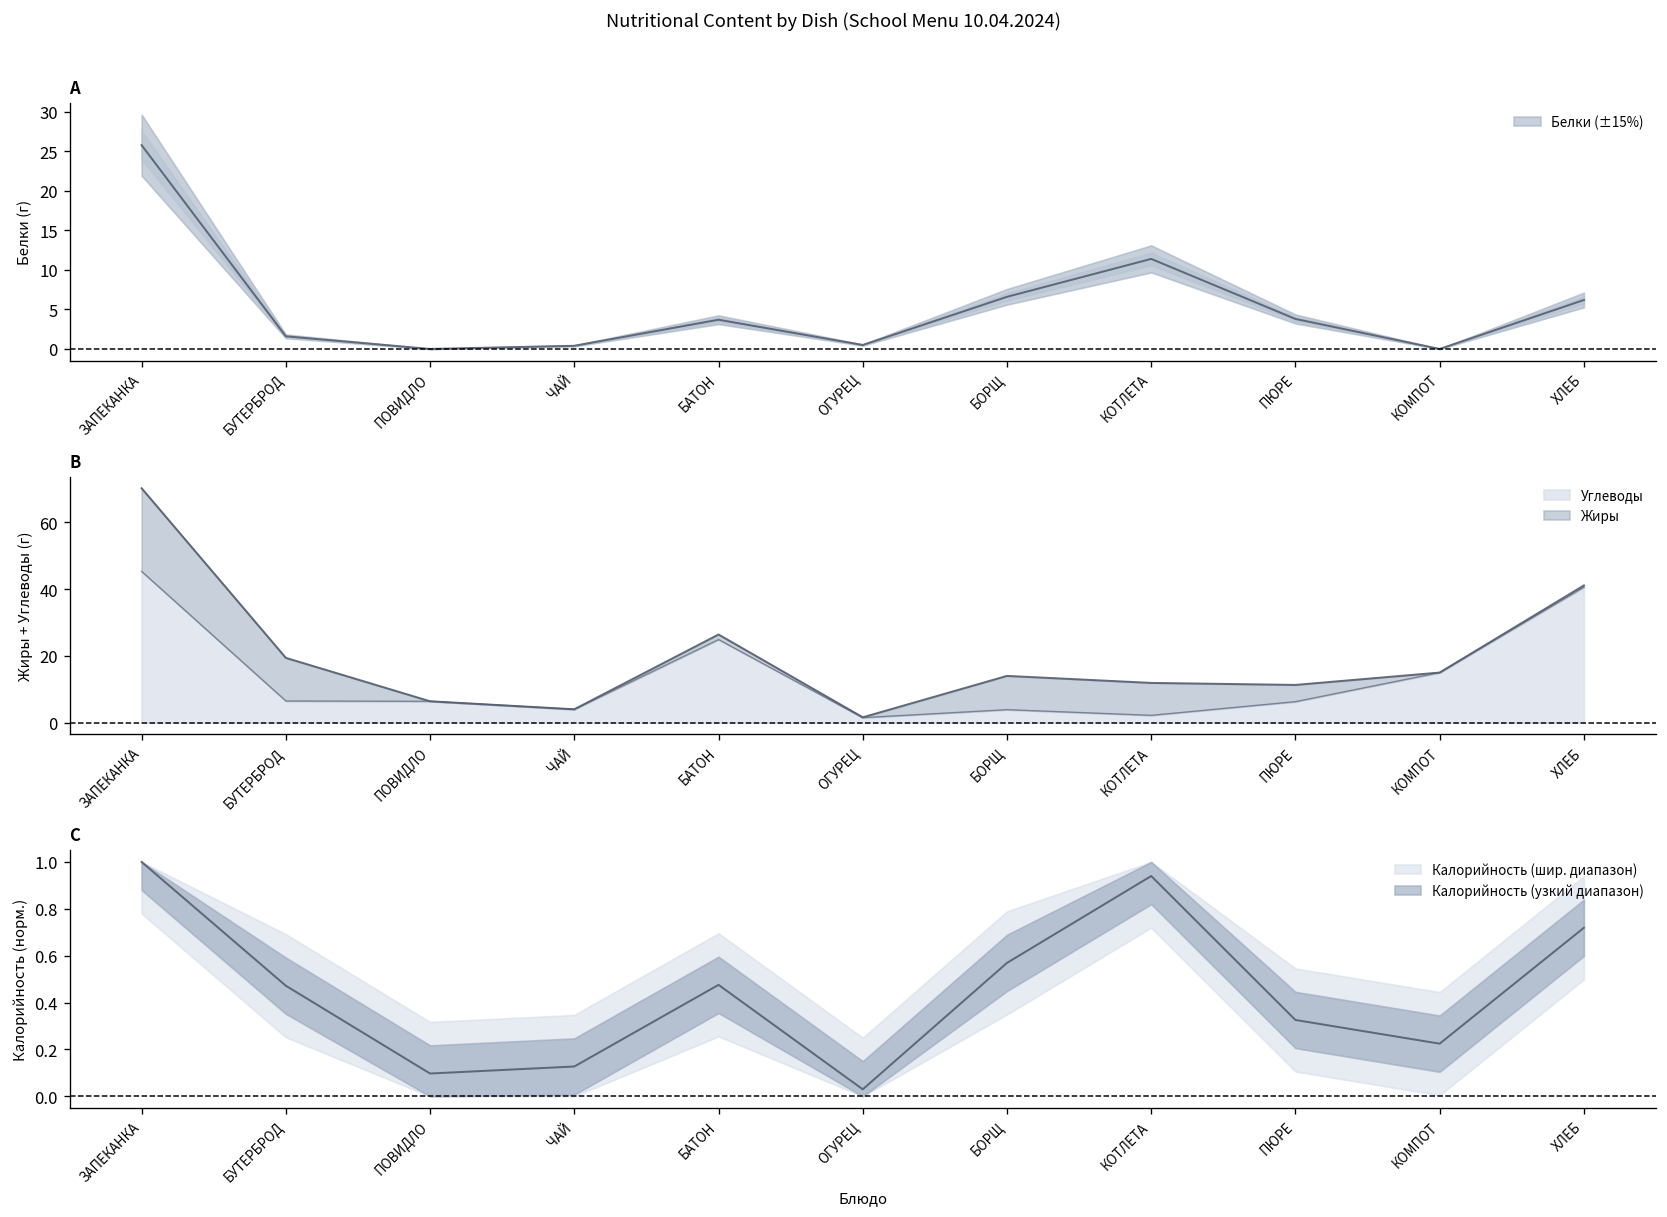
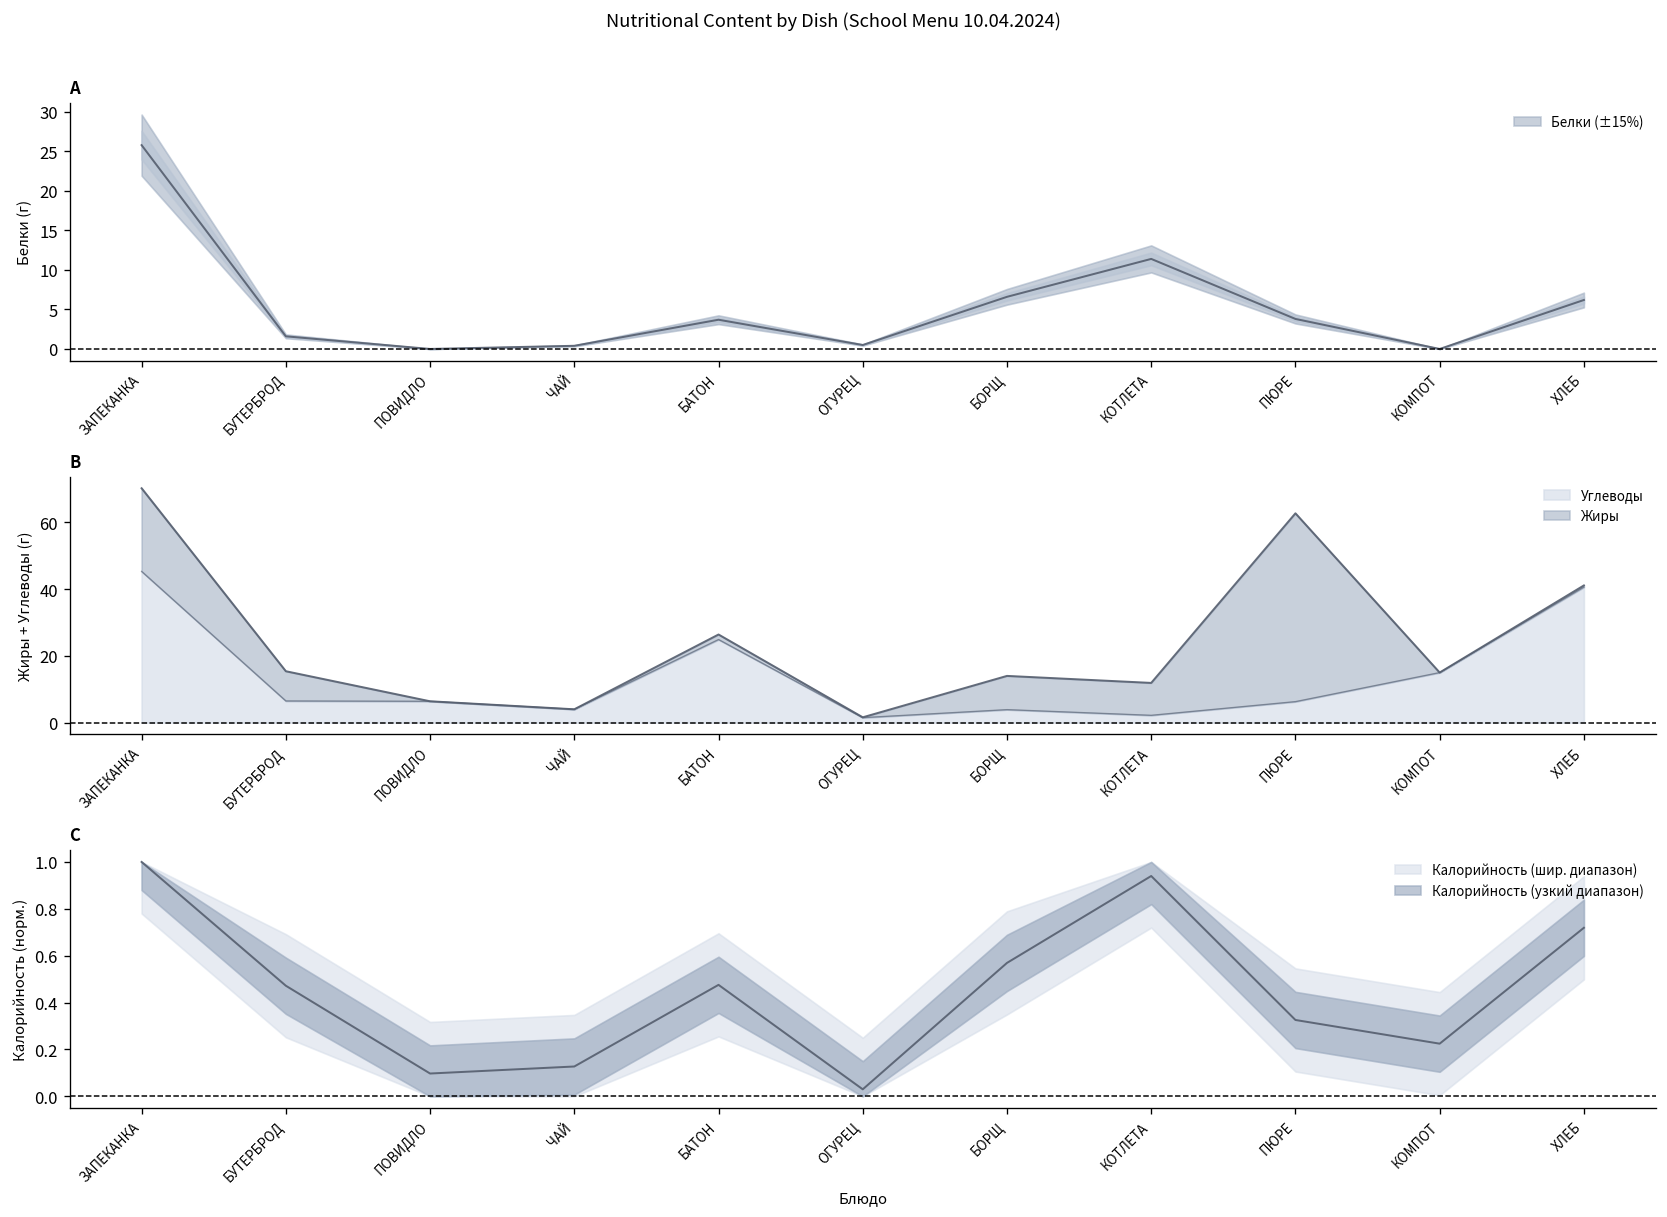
  {
    "B": {
      "Углеводы": {
        "ЗАПЕКАНКА": 45,
        "БУТЕРБРОД": 7,
        "БАТОН": 25,
        "БОРЩ": 4,
        "КОТЛЕТА": 2,
        "ПЮРЕ": 6
      },
      "Жиры": {
        "ЗАПЕКАНКА": 25,
-       "БУТЕРБРОД": 13,
+       "БУТЕРБРОД": 9,
        "БАТОН": 2,
        "БОРЩ": 10,
        "КОТЛЕТА": 10,
-       "ПЮРЕ": 5
+       "ПЮРЕ": 56
      }
    },
    "C": {
      "Калорийность (шир. диапазон)": {
        "ПОВИДЛО": 0.32,
        "ЧАЙ": 0.35,
        "ОГУРЕЦ": 0.25
      },
      "Калорийность (узкий диапазон)": {
        "ПОВИДЛО": 0.22,
        "ОГУРЕЦ": 0.15
      }
    }
  }
